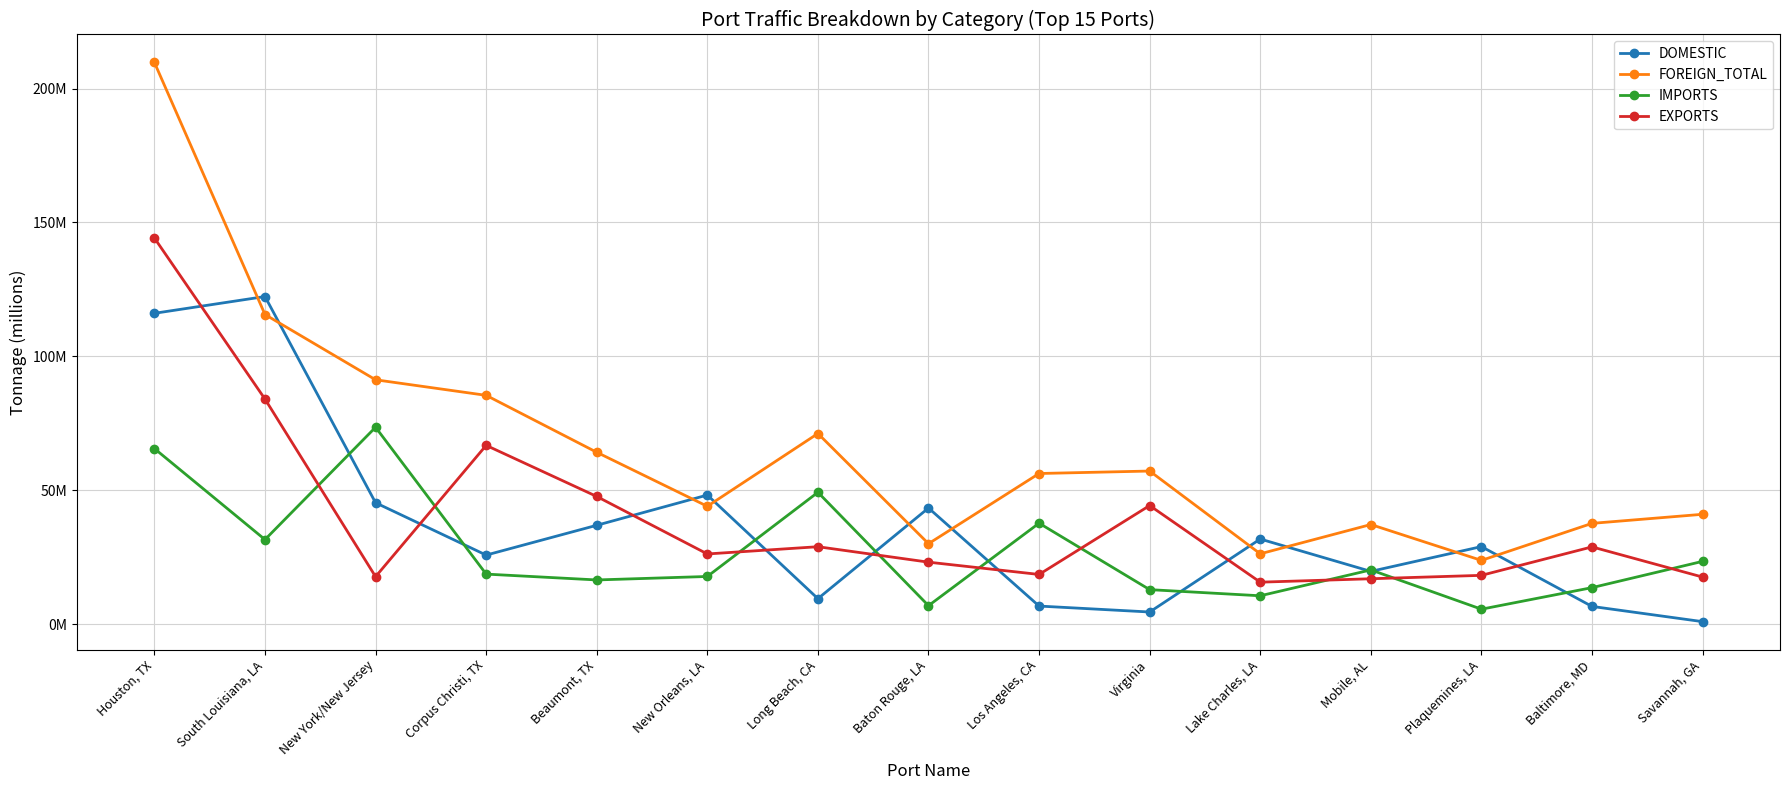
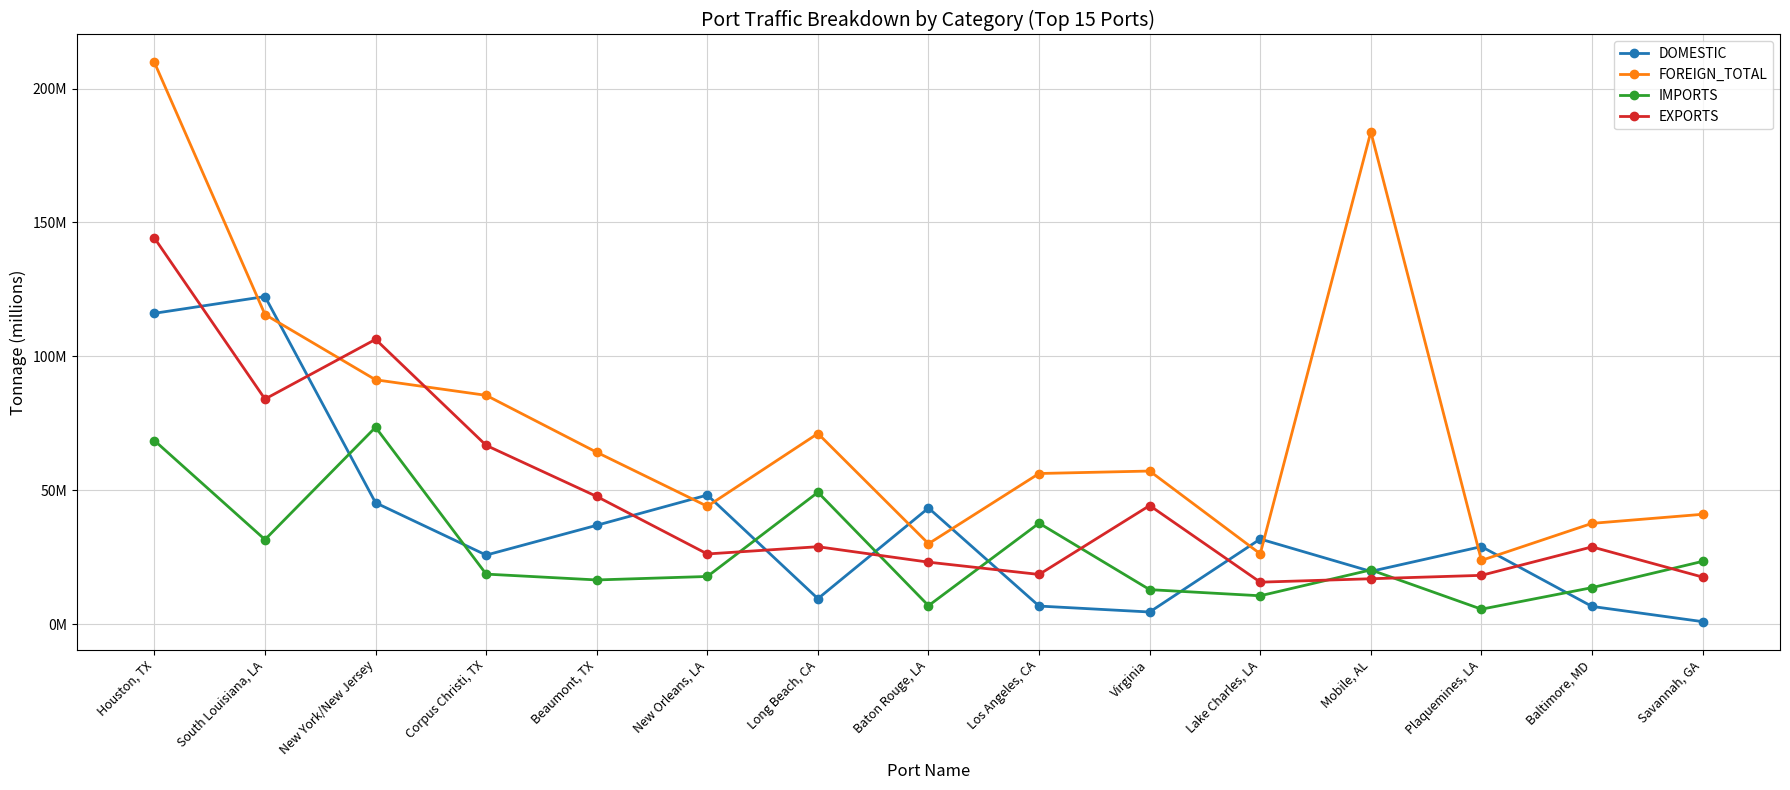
  {
    "DOMESTIC": {
      "Houston, TX": 116000000,
      "South Louisiana, LA": 122000000,
      "New York/New Jersey": 45000000,
      "Corpus Christi, TX": 26000000,
      "Beaumont, TX": 37000000,
      "New Orleans, LA": 48000000,
      "Long Beach, CA": 10000000,
      "Baton Rouge, LA": 43000000,
      "Los Angeles, CA": 7000000,
      "Virginia": 5000000,
      "Lake Charles, LA": 32000000,
      "Plaquemines, LA": 29000000,
      "Baltimore, MD": 7000000,
      "Savannah, GA": 1000000
    },
    "FOREIGN_TOTAL": {
      "Houston, TX": 210000000,
      "South Louisiana, LA": 116000000,
      "New York/New Jersey": 91000000,
      "Corpus Christi, TX": 85000000,
      "Beaumont, TX": 64000000,
      "New Orleans, LA": 44000000,
      "Long Beach, CA": 71000000,
      "Baton Rouge, LA": 30000000,
      "Los Angeles, CA": 56000000,
      "Virginia": 57000000,
      "Lake Charles, LA": 26000000,
-     "Mobile, AL": 37000000,
+     "Mobile, AL": 184000000,
      "Plaquemines, LA": 24000000,
      "Baltimore, MD": 38000000,
      "Savannah, GA": 41000000
    },
    "IMPORTS": {
-     "Houston, TX": 66000000,
+     "Houston, TX": 69000000,
      "South Louisiana, LA": 32000000,
      "New York/New Jersey": 74000000,
      "Corpus Christi, TX": 19000000,
      "Beaumont, TX": 17000000,
      "New Orleans, LA": 18000000,
      "Long Beach, CA": 49000000,
      "Baton Rouge, LA": 7000000,
      "Los Angeles, CA": 38000000,
      "Virginia": 13000000,
      "Lake Charles, LA": 11000000,
      "Plaquemines, LA": 6000000,
      "Baltimore, MD": 14000000,
      "Savannah, GA": 23000000
    },
    "EXPORTS": {
      "Houston, TX": 144000000,
      "South Louisiana, LA": 84000000,
-     "New York/New Jersey": 18000000,
+     "New York/New Jersey": 106000000,
      "Corpus Christi, TX": 67000000,
      "Beaumont, TX": 48000000,
      "New Orleans, LA": 26000000,
      "Long Beach, CA": 29000000,
      "Baton Rouge, LA": 23000000,
      "Los Angeles, CA": 19000000,
      "Virginia": 44000000,
      "Lake Charles, LA": 16000000,
      "Mobile, AL": 17000000,
      "Plaquemines, LA": 18000000,
      "Baltimore, MD": 29000000,
      "Savannah, GA": 18000000
    }
  }
